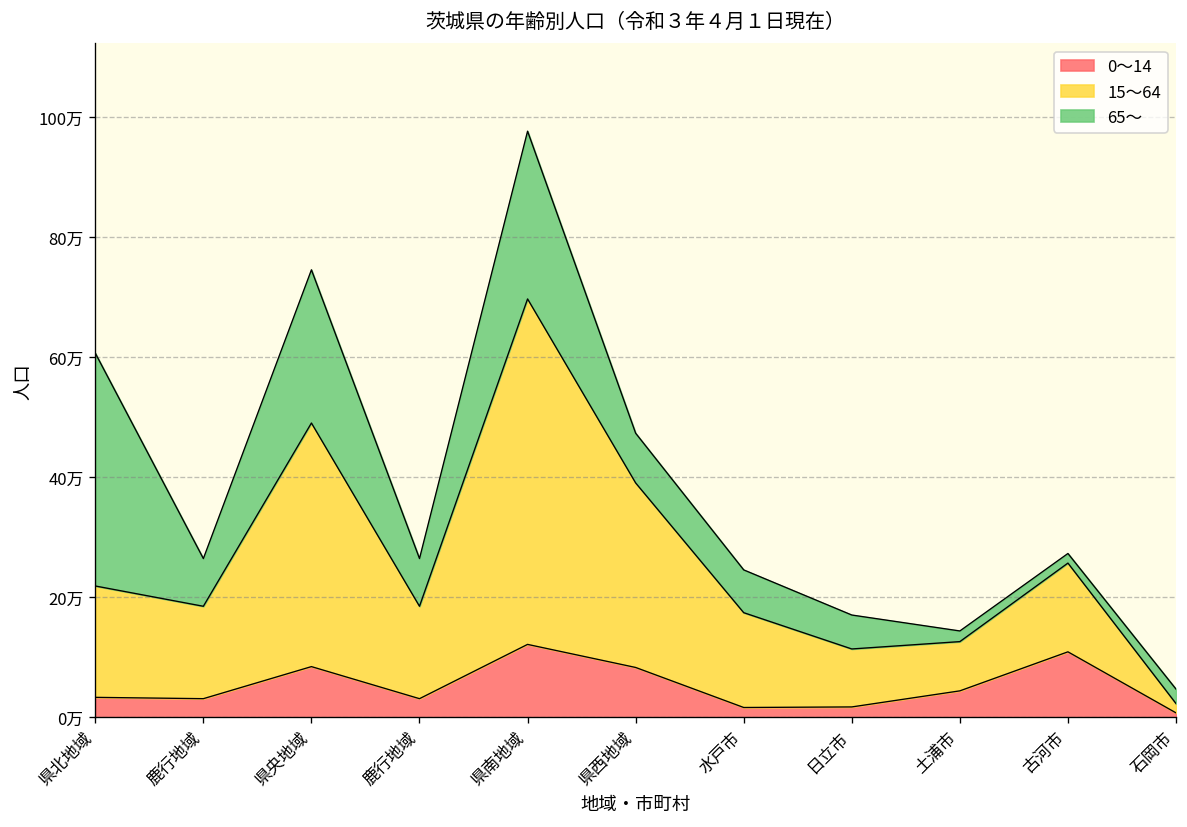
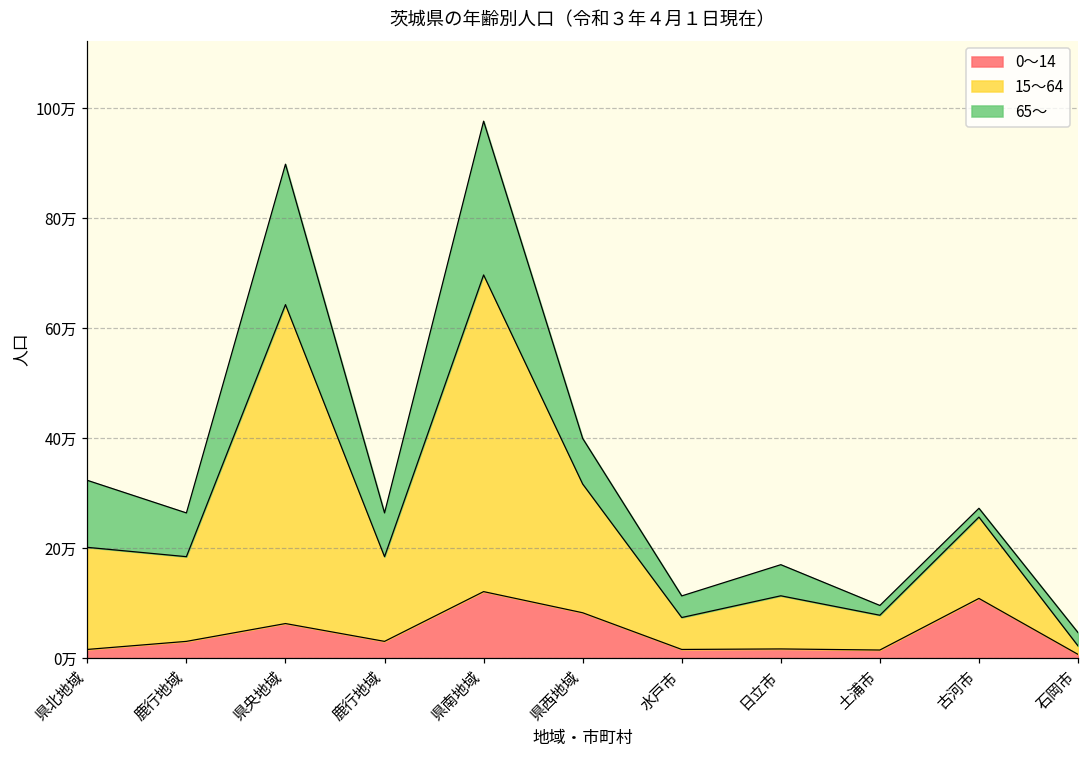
  {
    "0～14": {
-     "県北地域": "3万",
-     "県央地域": "8万",
+     "県北地域": "2万",
+     "県央地域": "6万",
      "県南地域": "12万",
      "県西地域": "8万",
      "水戸市": "2万",
      "日立市": "2万",
-     "土浦市": "4万",
+     "土浦市": "2万",
      "古河市": "11万",
      "石岡市": "1万"
    },
    "15～64": {
      "県北地域": "19万",
-     "県央地域": "41万",
+     "県央地域": "58万",
      "県南地域": "58万",
-     "県西地域": "31万",
-     "水戸市": "16万",
+     "県西地域": "23万",
+     "水戸市": "6万",
      "日立市": "10万",
-     "土浦市": "8万",
+     "土浦市": "6万",
      "古河市": "15万",
      "石岡市": "2万"
    },
    "65～": {
-     "県北地域": "39万",
+     "県北地域": "12万",
      "県央地域": "26万",
      "県南地域": "28万",
      "県西地域": "8万",
-     "水戸市": "7万",
+     "水戸市": "4万",
      "日立市": "6万",
      "土浦市": "2万",
      "古河市": "2万",
      "石岡市": "2万"
    }
  }
